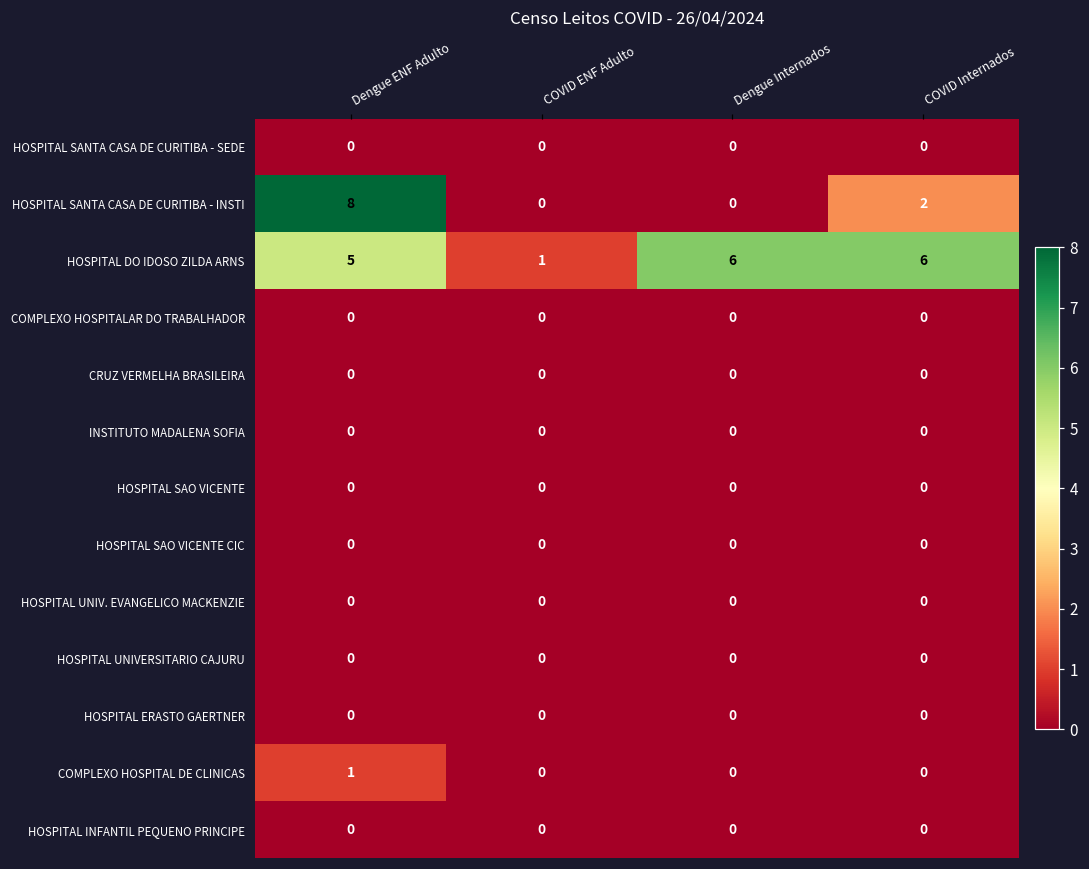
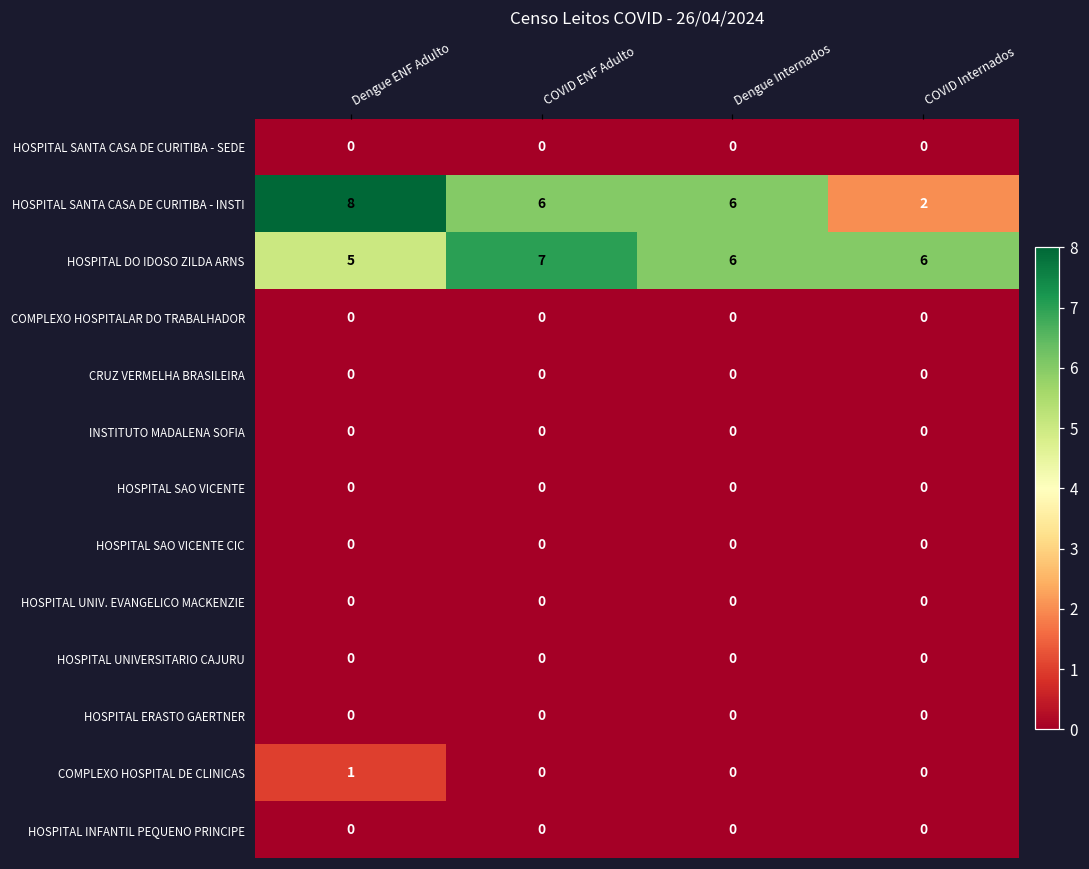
  {
    "HOSPITAL SANTA CASA DE CURITIBA - SEDE": {
      "Dengue ENF Adulto": 0,
      "COVID ENF Adulto": 0,
      "Dengue Internados": 0,
      "COVID Internados": 0
    },
    "HOSPITAL SANTA CASA DE CURITIBA - INSTI": {
      "Dengue ENF Adulto": 8,
-     "COVID ENF Adulto": 0,
-     "Dengue Internados": 0,
+     "COVID ENF Adulto": 6,
+     "Dengue Internados": 6,
      "COVID Internados": 2
    },
    "HOSPITAL DO IDOSO ZILDA ARNS": {
      "Dengue ENF Adulto": 5,
-     "COVID ENF Adulto": 1,
+     "COVID ENF Adulto": 7,
      "Dengue Internados": 6,
      "COVID Internados": 6
    },
    "COMPLEXO HOSPITALAR DO TRABALHADOR": {
      "Dengue ENF Adulto": 0,
      "COVID ENF Adulto": 0,
      "Dengue Internados": 0,
      "COVID Internados": 0
    },
    "CRUZ VERMELHA BRASILEIRA": {
      "Dengue ENF Adulto": 0,
      "COVID ENF Adulto": 0,
      "Dengue Internados": 0,
      "COVID Internados": 0
    },
    "INSTITUTO MADALENA SOFIA": {
      "Dengue ENF Adulto": 0,
      "COVID ENF Adulto": 0,
      "Dengue Internados": 0,
      "COVID Internados": 0
    },
    "HOSPITAL SAO VICENTE": {
      "Dengue ENF Adulto": 0,
      "COVID ENF Adulto": 0,
      "Dengue Internados": 0,
      "COVID Internados": 0
    },
    "HOSPITAL SAO VICENTE CIC": {
      "Dengue ENF Adulto": 0,
      "COVID ENF Adulto": 0,
      "Dengue Internados": 0,
      "COVID Internados": 0
    },
    "HOSPITAL UNIV. EVANGELICO MACKENZIE": {
      "Dengue ENF Adulto": 0,
      "COVID ENF Adulto": 0,
      "Dengue Internados": 0,
      "COVID Internados": 0
    },
    "HOSPITAL UNIVERSITARIO CAJURU": {
      "Dengue ENF Adulto": 0,
      "COVID ENF Adulto": 0,
      "Dengue Internados": 0,
      "COVID Internados": 0
    },
    "HOSPITAL ERASTO GAERTNER": {
      "Dengue ENF Adulto": 0,
      "COVID ENF Adulto": 0,
      "Dengue Internados": 0,
      "COVID Internados": 0
    },
    "COMPLEXO HOSPITAL DE CLINICAS": {
      "Dengue ENF Adulto": 1,
      "COVID ENF Adulto": 0,
      "Dengue Internados": 0,
      "COVID Internados": 0
    },
    "HOSPITAL INFANTIL PEQUENO PRINCIPE": {
      "Dengue ENF Adulto": 0,
      "COVID ENF Adulto": 0,
      "Dengue Internados": 0,
      "COVID Internados": 0
    }
  }
